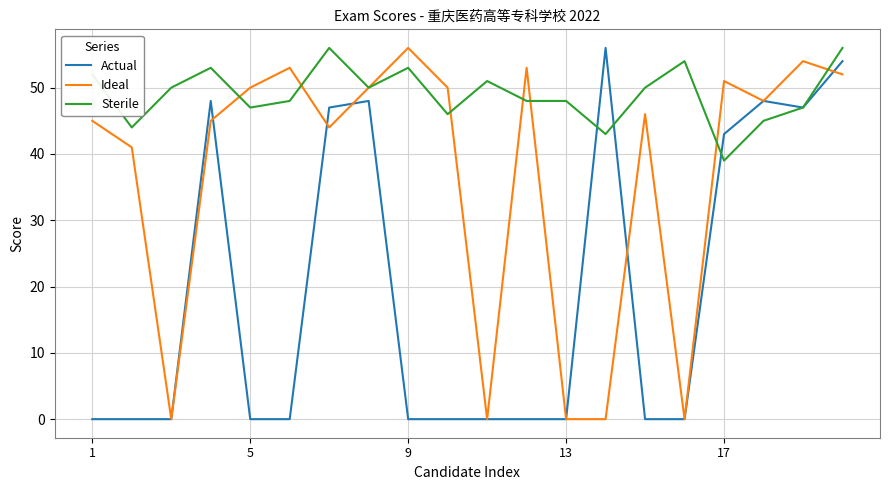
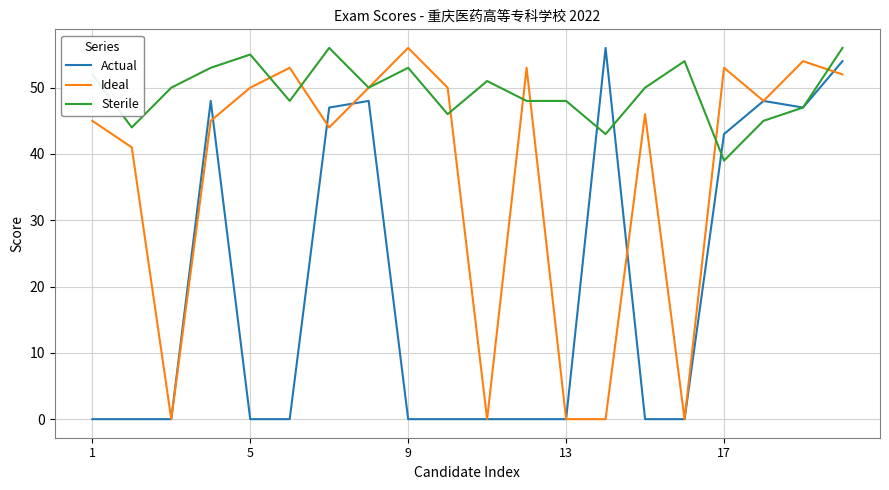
  {
    "Actual": {
      "1": 0,
      "5": 0,
      "9": 0,
      "17": 43
    },
    "Ideal": {
      "1": 45,
      "5": 50,
      "9": 56,
-     "17": 51
+     "17": 53
    },
    "Sterile": {
-     "5": 47,
+     "5": 55,
      "9": 53,
      "13": 48,
      "17": 39
    }
  }
